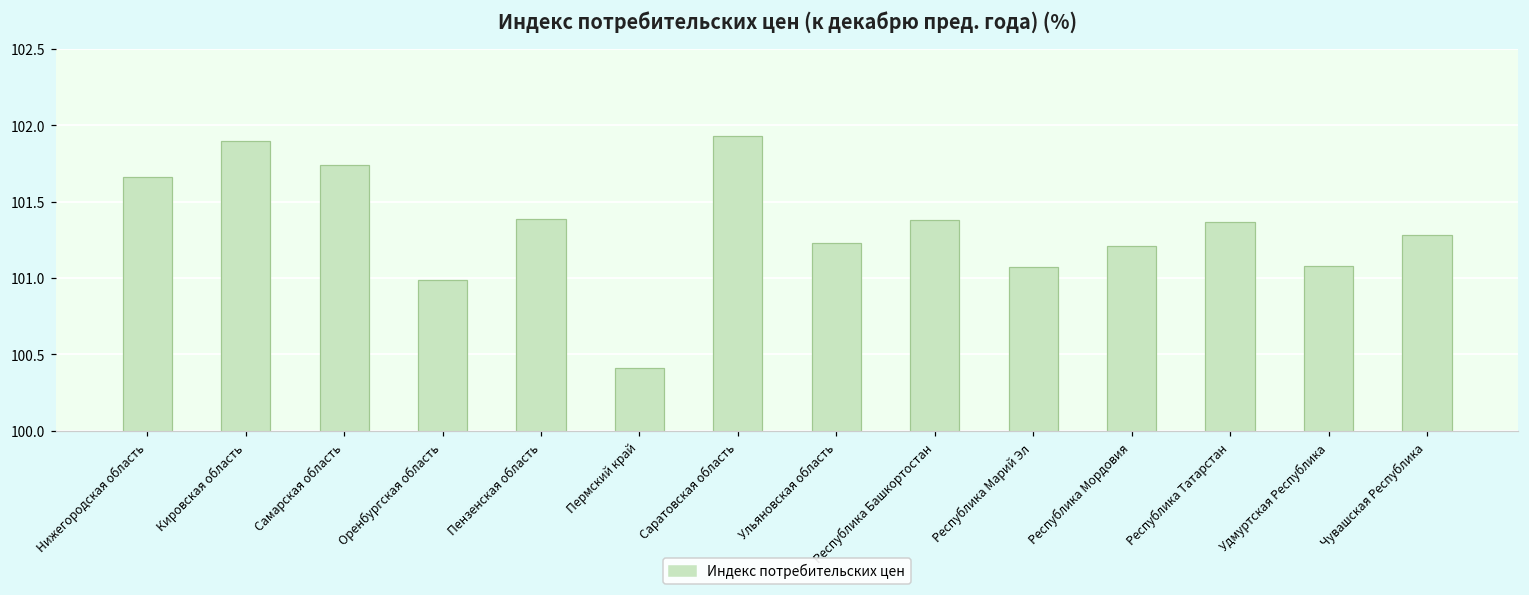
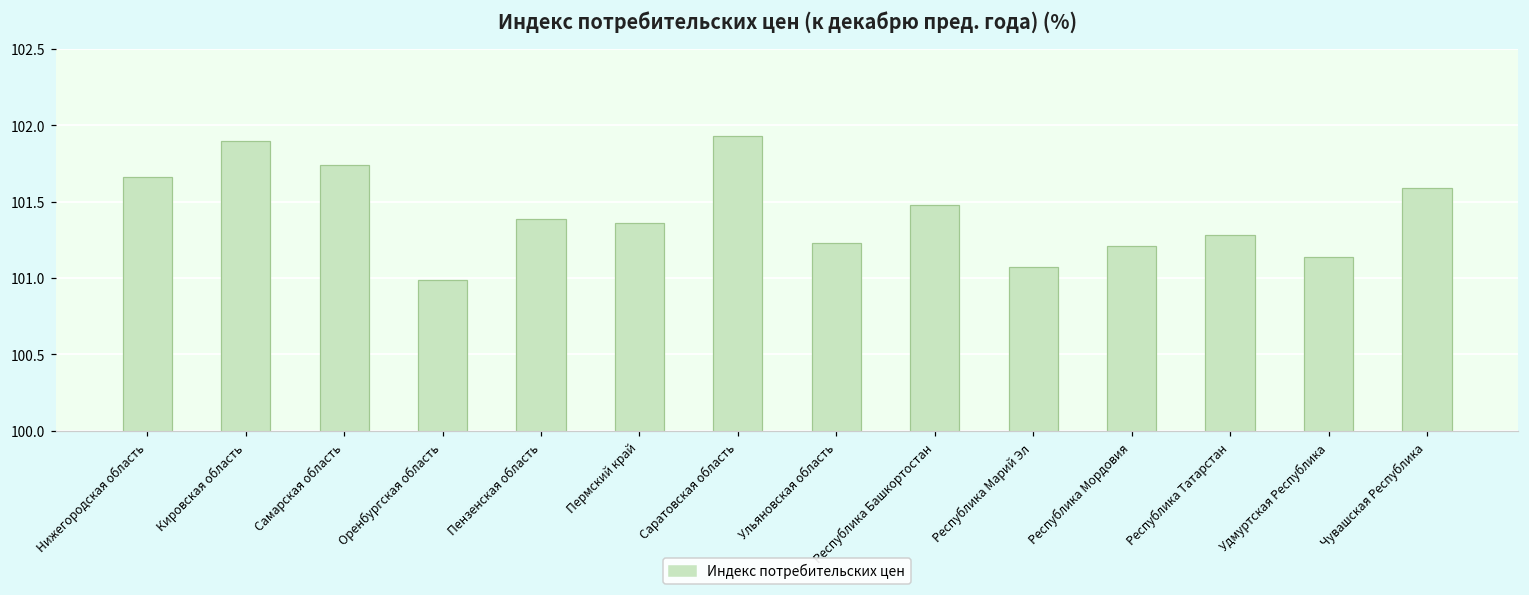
  {
    "Нижегородская область": 101.66,
    "Кировская область": 101.90,
    "Самарская область": 101.74,
    "Оренбургская область": 100.99,
    "Пензенская область": 101.39,
-   "Пермский край": 100.41,
+   "Пермский край": 101.36,
    "Саратовская область": 101.93,
    "Ульяновская область": 101.23,
-   "Республика Башкортостан": 101.38,
+   "Республика Башкортостан": 101.48,
    "Республика Марий Эл": 101.07,
    "Республика Мордовия": 101.21,
-   "Республика Татарстан": 101.37,
-   "Удмуртская Республика": 101.08,
-   "Чувашская Республика": 101.28
+   "Республика Татарстан": 101.28,
+   "Удмуртская Республика": 101.14,
+   "Чувашская Республика": 101.59
  }
